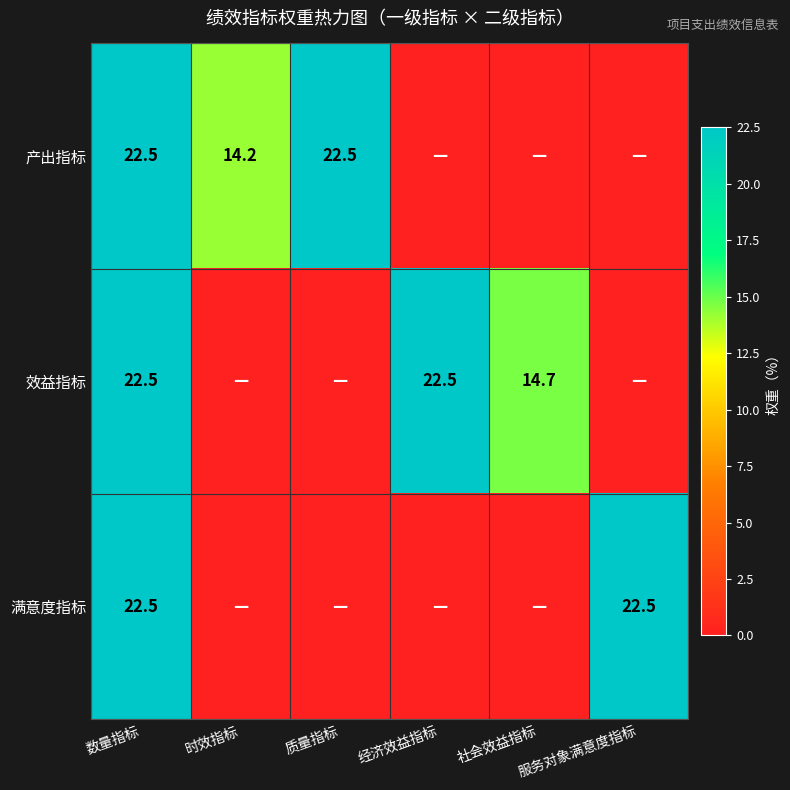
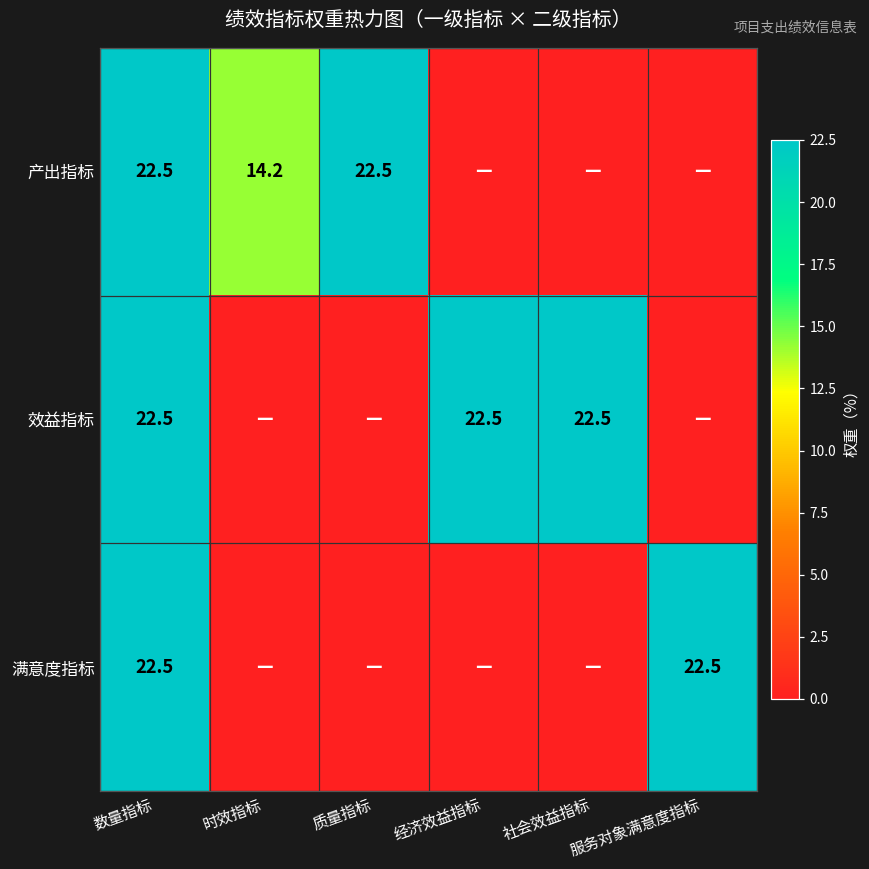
  {
    "产出指标": {
      "数量指标": 22.5,
      "时效指标": 14.2,
      "质量指标": 22.5
    },
    "效益指标": {
      "数量指标": 22.5,
      "经济效益指标": 22.5,
-     "社会效益指标": 14.7
+     "社会效益指标": 22.5
    },
    "满意度指标": {
      "数量指标": 22.5,
      "服务对象满意度指标": 22.5
    }
  }
